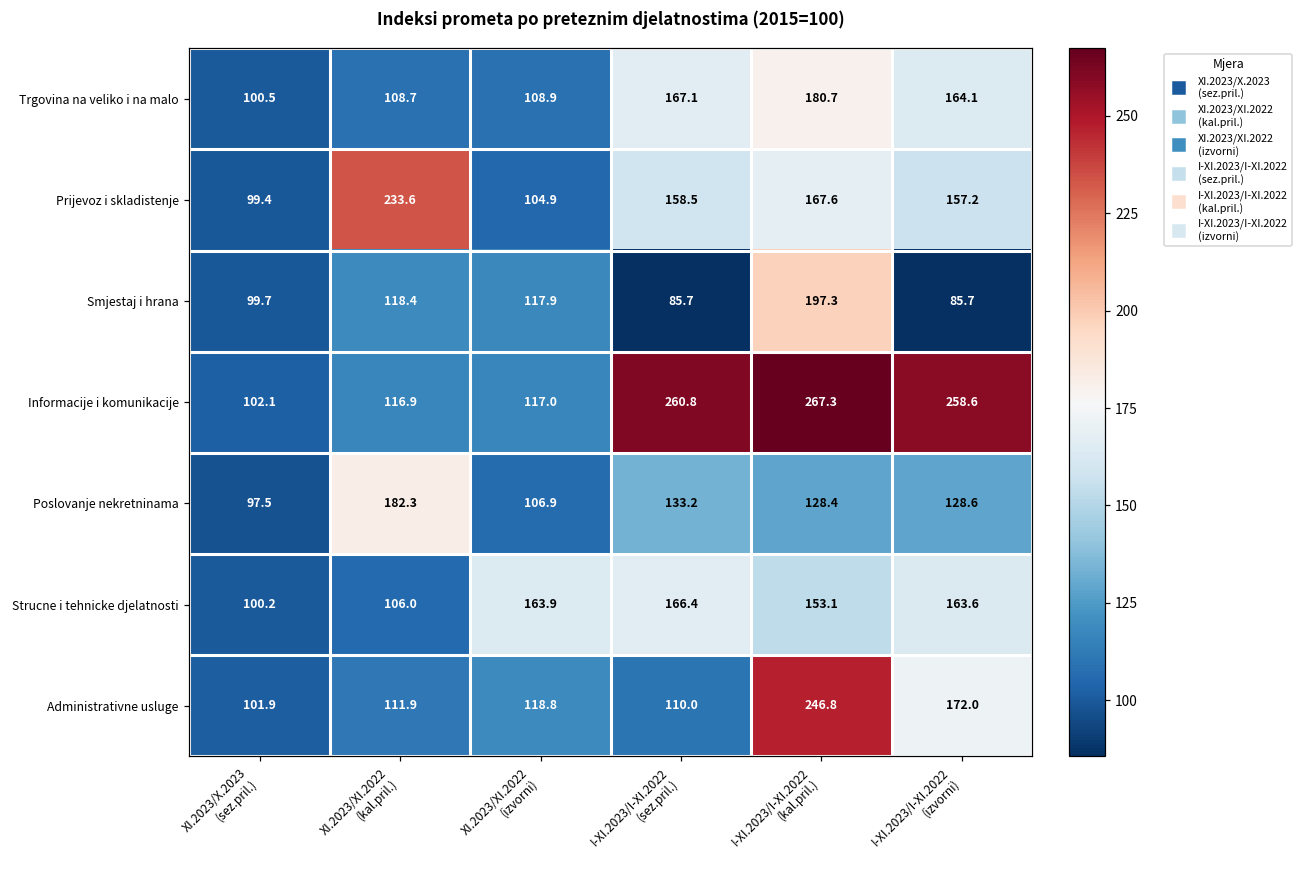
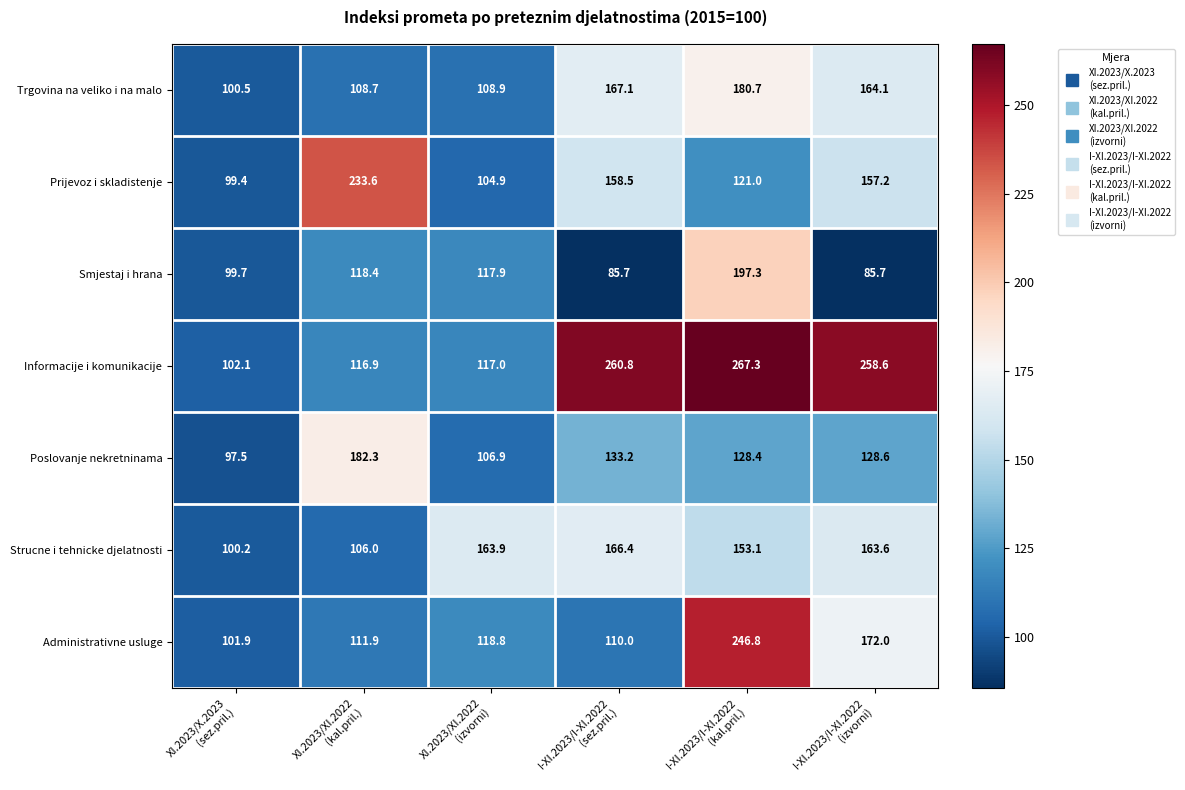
  {
    "Trgovina na veliko i na malo": {
      "XI.2023/X.2023 (sez.pril.)": 100.5,
      "XI.2023/XI.2022 (kal.pril.)": 108.7,
      "XI.2023/XI.2022 (izvorni)": 108.9,
      "I-XI.2023/I-XI.2022 (sez.pril.)": 167.1,
      "I-XI.2023/I-XI.2022 (kal.pril.)": 180.7,
      "I-XI.2023/I-XI.2022 (izvorni)": 164.1
    },
    "Prijevoz i skladistenje": {
      "XI.2023/X.2023 (sez.pril.)": 99.4,
      "XI.2023/XI.2022 (kal.pril.)": 233.6,
      "XI.2023/XI.2022 (izvorni)": 104.9,
      "I-XI.2023/I-XI.2022 (sez.pril.)": 158.5,
-     "I-XI.2023/I-XI.2022 (kal.pril.)": 167.6,
+     "I-XI.2023/I-XI.2022 (kal.pril.)": 121.0,
      "I-XI.2023/I-XI.2022 (izvorni)": 157.2
    },
    "Smjestaj i hrana": {
      "XI.2023/X.2023 (sez.pril.)": 99.7,
      "XI.2023/XI.2022 (kal.pril.)": 118.4,
      "XI.2023/XI.2022 (izvorni)": 117.9,
      "I-XI.2023/I-XI.2022 (sez.pril.)": 85.7,
      "I-XI.2023/I-XI.2022 (kal.pril.)": 197.3,
      "I-XI.2023/I-XI.2022 (izvorni)": 85.7
    },
    "Informacije i komunikacije": {
      "XI.2023/X.2023 (sez.pril.)": 102.1,
      "XI.2023/XI.2022 (kal.pril.)": 116.9,
      "XI.2023/XI.2022 (izvorni)": 117.0,
      "I-XI.2023/I-XI.2022 (sez.pril.)": 260.8,
      "I-XI.2023/I-XI.2022 (kal.pril.)": 267.3,
      "I-XI.2023/I-XI.2022 (izvorni)": 258.6
    },
    "Poslovanje nekretninama": {
      "XI.2023/X.2023 (sez.pril.)": 97.5,
      "XI.2023/XI.2022 (kal.pril.)": 182.3,
      "XI.2023/XI.2022 (izvorni)": 106.9,
      "I-XI.2023/I-XI.2022 (sez.pril.)": 133.2,
      "I-XI.2023/I-XI.2022 (kal.pril.)": 128.4,
      "I-XI.2023/I-XI.2022 (izvorni)": 128.6
    },
    "Strucne i tehnicke djelatnosti": {
      "XI.2023/X.2023 (sez.pril.)": 100.2,
      "XI.2023/XI.2022 (kal.pril.)": 106.0,
      "XI.2023/XI.2022 (izvorni)": 163.9,
      "I-XI.2023/I-XI.2022 (sez.pril.)": 166.4,
      "I-XI.2023/I-XI.2022 (kal.pril.)": 153.1,
      "I-XI.2023/I-XI.2022 (izvorni)": 163.6
    },
    "Administrativne usluge": {
      "XI.2023/X.2023 (sez.pril.)": 101.9,
      "XI.2023/XI.2022 (kal.pril.)": 111.9,
      "XI.2023/XI.2022 (izvorni)": 118.8,
      "I-XI.2023/I-XI.2022 (sez.pril.)": 110.0,
      "I-XI.2023/I-XI.2022 (kal.pril.)": 246.8,
      "I-XI.2023/I-XI.2022 (izvorni)": 172.0
    }
  }
